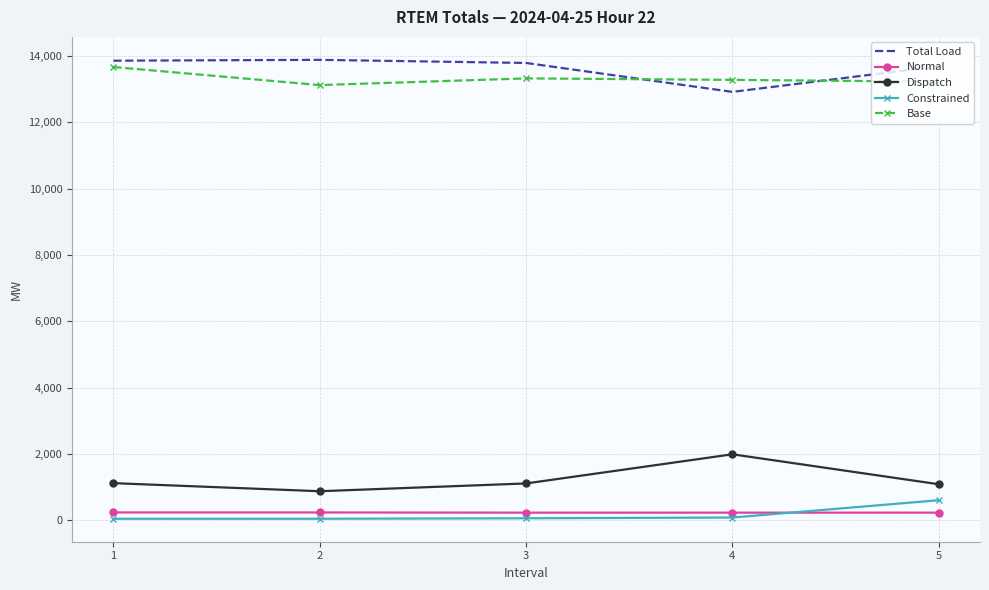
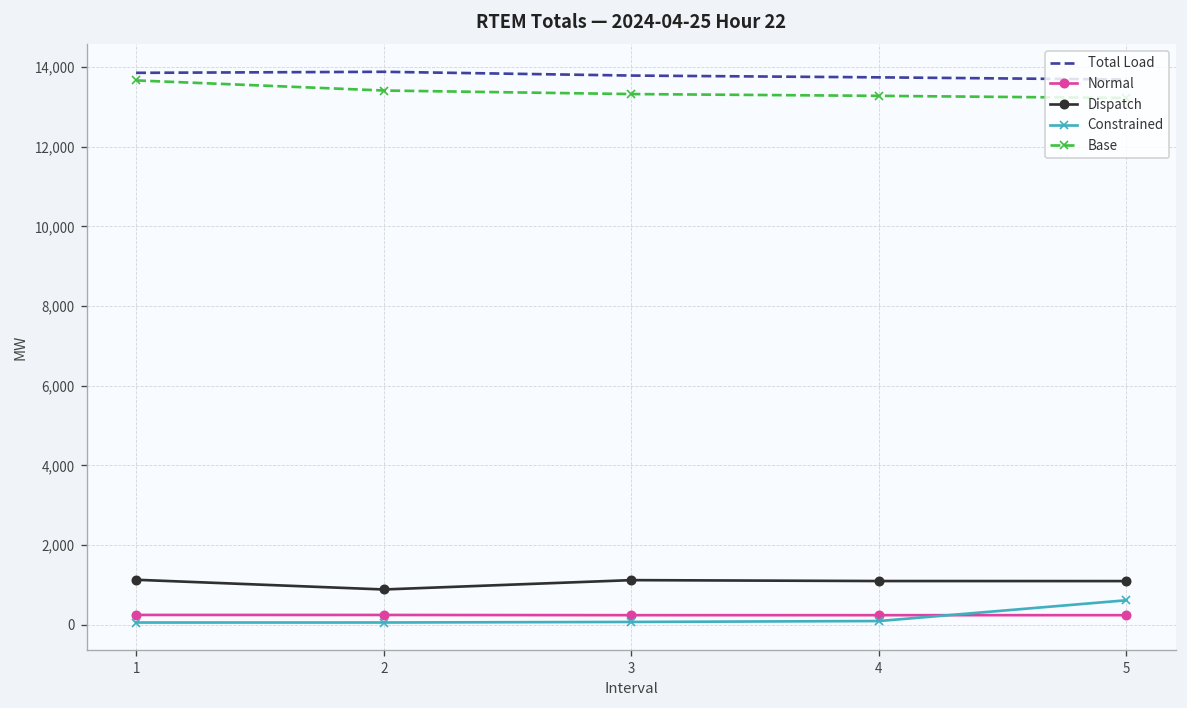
  {
    "Total Load": {
      "1": "13,900",
      "2": "13,900",
      "3": "13,800",
-     "4": "12,900"
+     "4": "13,700"
    },
    "Normal": {
      "1": "200",
      "2": "200",
      "3": "200",
      "4": "200",
      "5": "200"
    },
    "Dispatch": {
      "1": "1,100",
      "2": "900",
      "3": "1,100",
-     "4": "2,000",
+     "4": "1,100",
      "5": "1,100"
    },
    "Constrained": {
      "1": "100",
      "2": "100",
      "3": "100",
      "4": "100",
      "5": "600"
    },
    "Base": {
      "1": "13,700",
-     "2": "13,100",
+     "2": "13,400",
      "3": "13,300",
      "4": "13,300"
    }
  }
